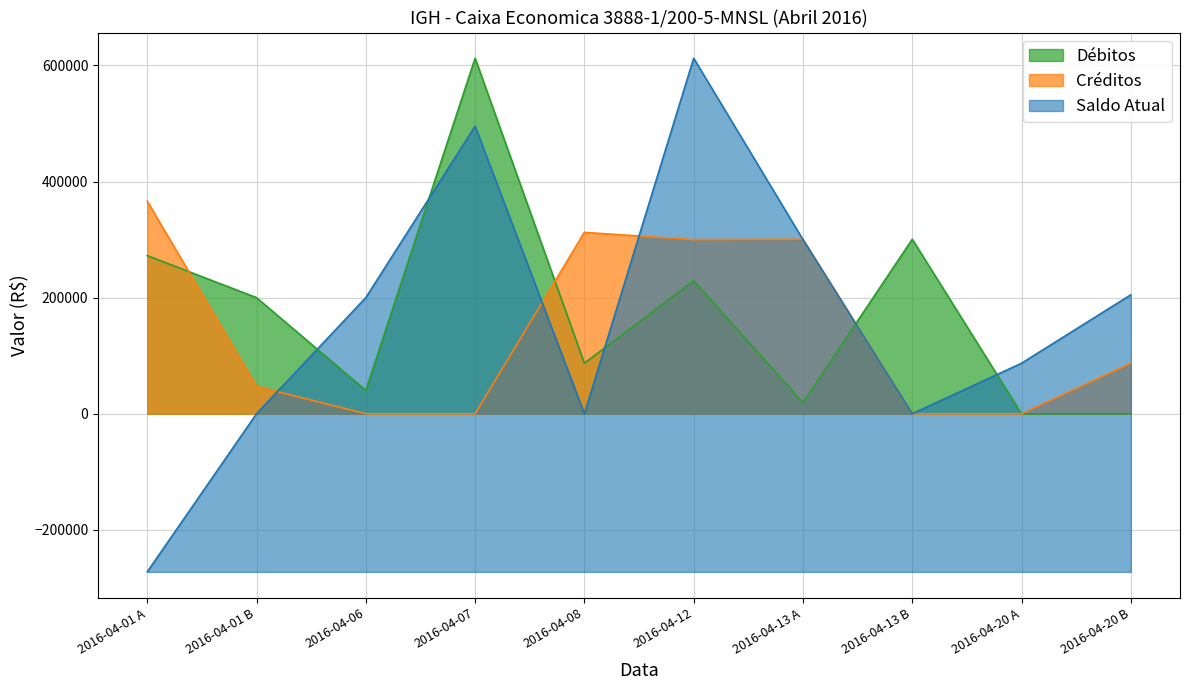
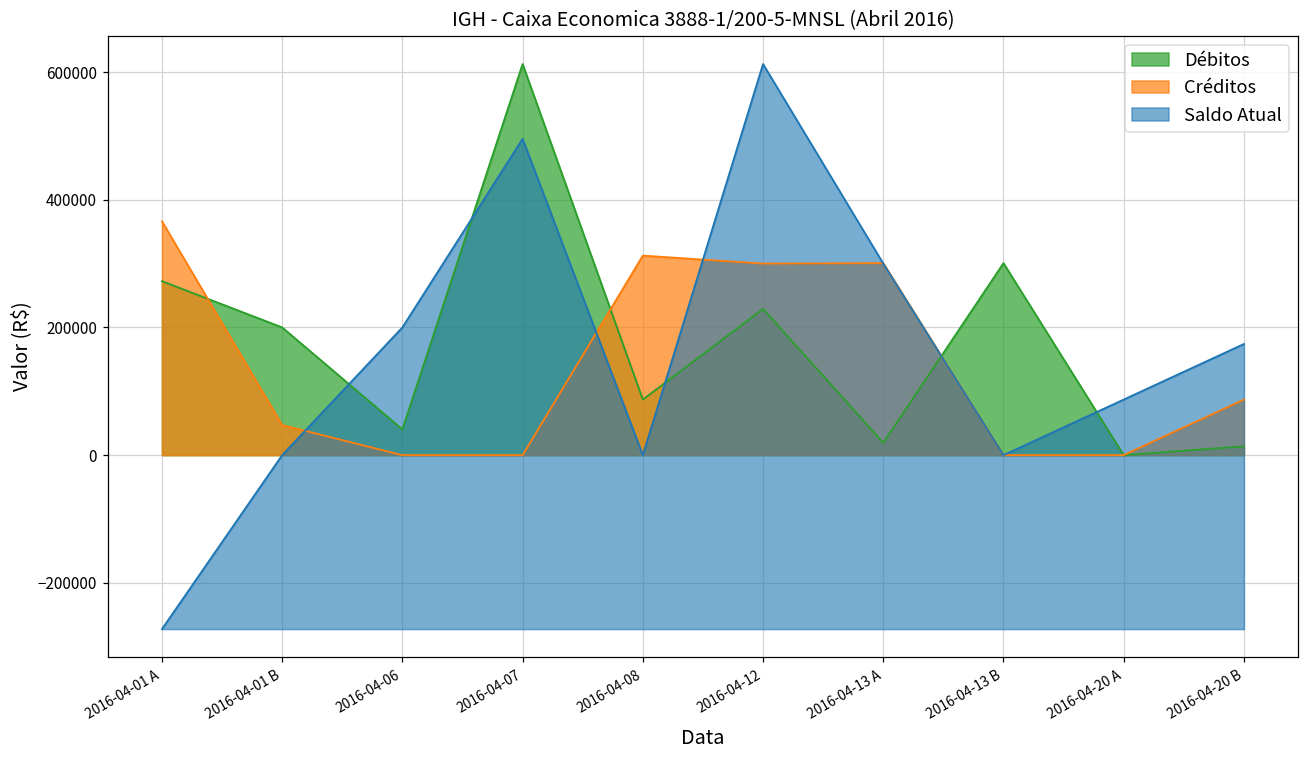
  {
    "Débitos": {
      "2016-04-01 A": 270000,
      "2016-04-01 B": 200000,
      "2016-04-06": 40000,
      "2016-04-07": 610000,
      "2016-04-08": 90000,
      "2016-04-12": 230000,
      "2016-04-13 A": 20000,
      "2016-04-13 B": 300000,
-     "2016-04-20 B": 0
+     "2016-04-20 B": 10000
    },
    "Créditos": {
      "2016-04-01 A": 370000,
      "2016-04-01 B": 50000,
      "2016-04-06": 0,
      "2016-04-07": 0,
      "2016-04-08": 310000,
      "2016-04-12": 300000,
      "2016-04-20 B": 90000
    },
    "Saldo Atual": {
      "2016-04-01 A": -270000,
      "2016-04-01 B": 0,
      "2016-04-06": 200000,
      "2016-04-07": 500000,
      "2016-04-08": 0,
      "2016-04-12": 610000,
      "2016-04-20 A": 90000,
-     "2016-04-20 B": 200000
+     "2016-04-20 B": 170000
    }
  }
